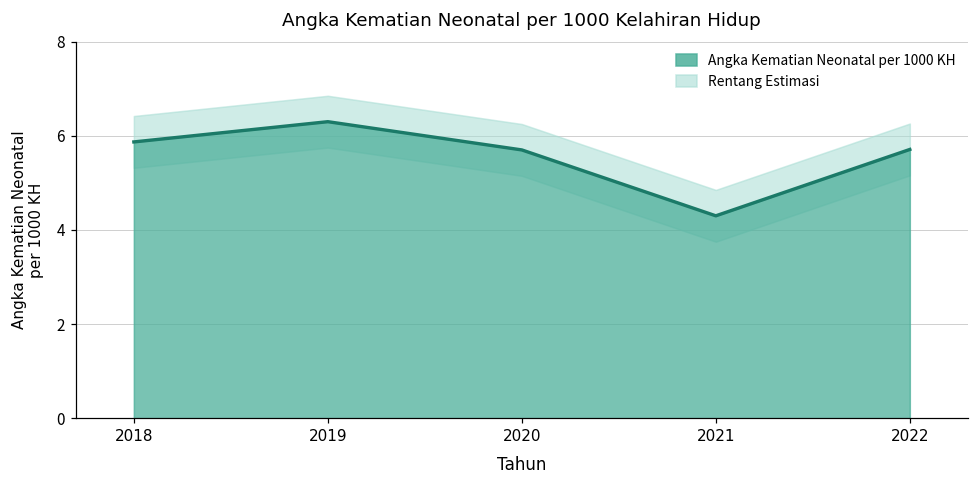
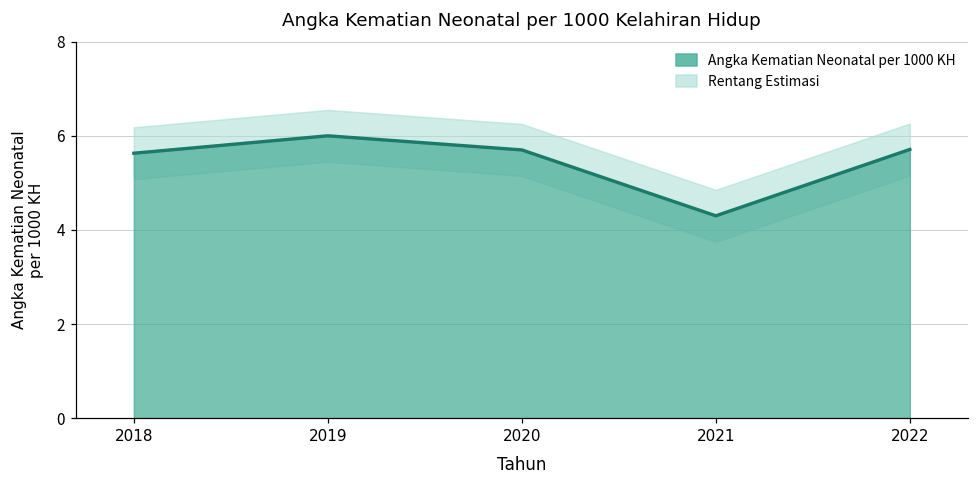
  {
    "Angka Kematian Neonatal per 1000 KH": {
-     "2018": 5.9,
-     "2019": 6.3,
+     "2018": 5.6,
+     "2019": 6.0,
      "2020": 5.7,
      "2021": 4.3,
      "2022": 5.7
    }
  }
